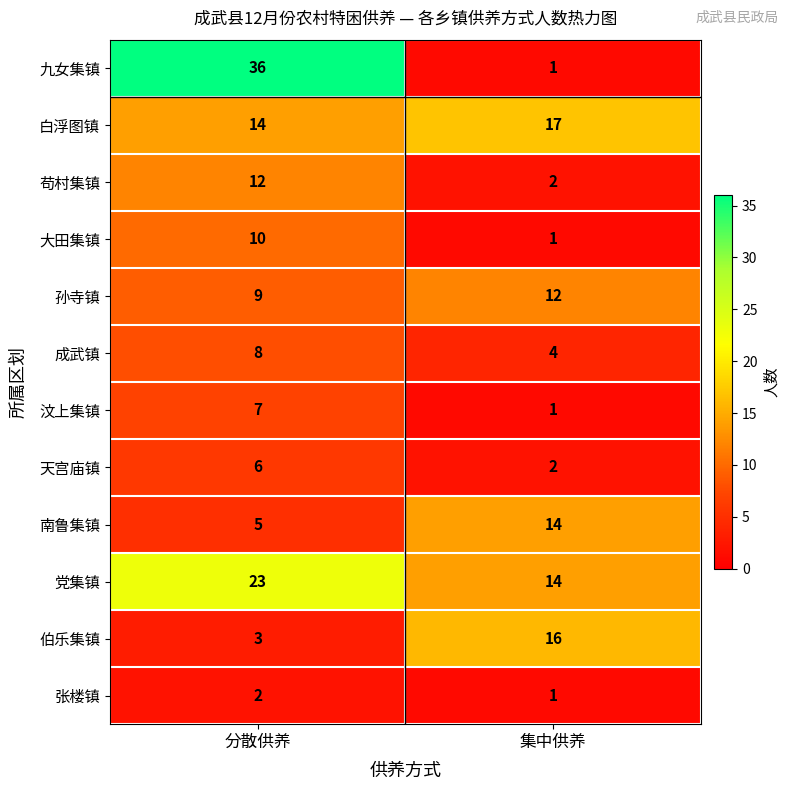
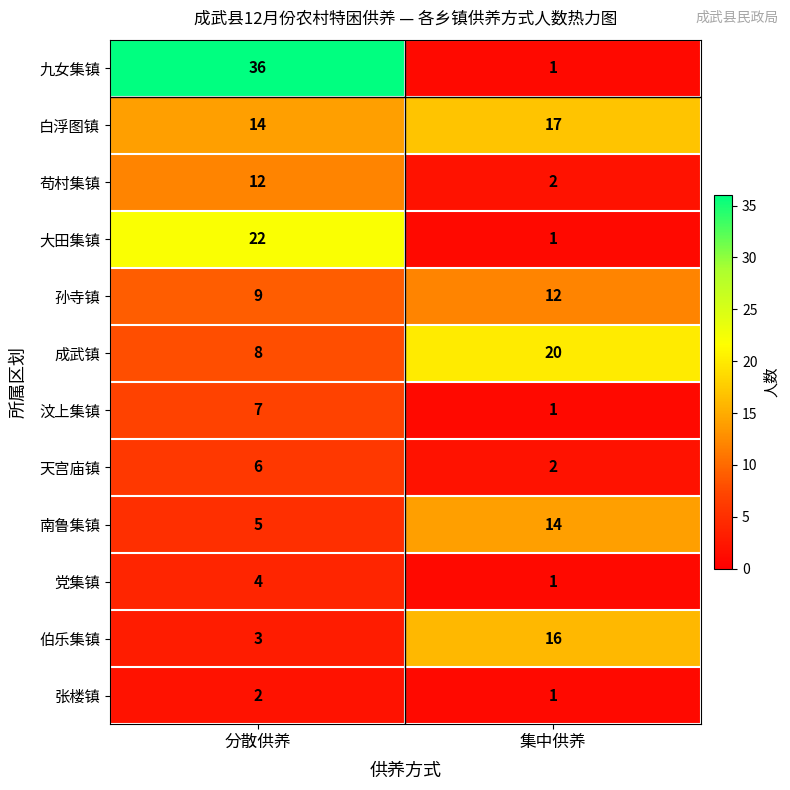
  {
    "九女集镇": {
      "分散供养": 36,
      "集中供养": 1
    },
    "白浮图镇": {
      "分散供养": 14,
      "集中供养": 17
    },
    "苟村集镇": {
      "分散供养": 12,
      "集中供养": 2
    },
    "大田集镇": {
-     "分散供养": 10,
+     "分散供养": 22,
      "集中供养": 1
    },
    "孙寺镇": {
      "分散供养": 9,
      "集中供养": 12
    },
    "成武镇": {
      "分散供养": 8,
-     "集中供养": 4
+     "集中供养": 20
    },
    "汶上集镇": {
      "分散供养": 7,
      "集中供养": 1
    },
    "天宫庙镇": {
      "分散供养": 6,
      "集中供养": 2
    },
    "南鲁集镇": {
      "分散供养": 5,
      "集中供养": 14
    },
    "党集镇": {
-     "分散供养": 23,
-     "集中供养": 14
+     "分散供养": 4,
+     "集中供养": 1
    },
    "伯乐集镇": {
      "分散供养": 3,
      "集中供养": 16
    },
    "张楼镇": {
      "分散供养": 2,
      "集中供养": 1
    }
  }
